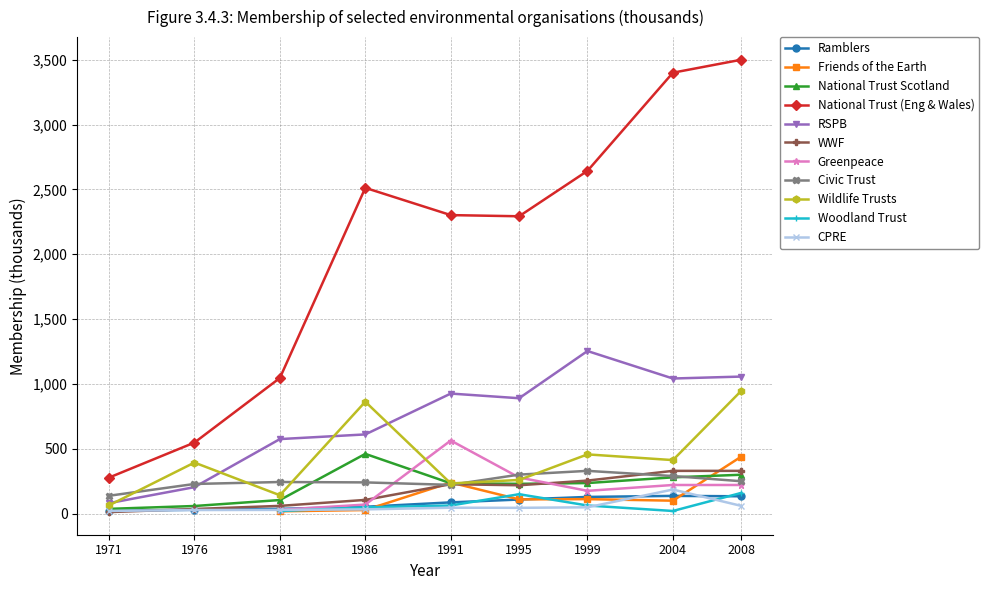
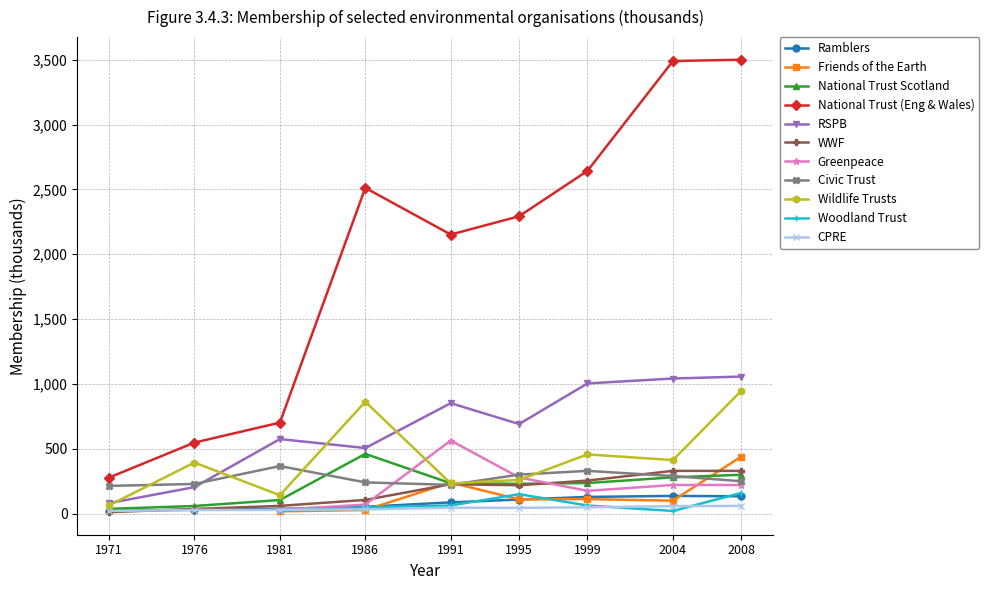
  {
    "Ramblers": {
      "1991": "90",
      "2004": "140",
      "2008": "130"
    },
    "Friends of the Earth": {
      "2004": "100",
      "2008": "440"
    },
    "National Trust Scotland": {
      "1976": "60",
      "1981": "110",
      "1986": "460",
      "2008": "300"
    },
    "National Trust (Eng & Wales)": {
      "1971": "280",
      "1976": "550",
-     "1981": "1,050",
+     "1981": "700",
      "1986": "2,510",
-     "1991": "2,300",
+     "1991": "2,150",
      "1995": "2,290",
      "1999": "2,640",
-     "2004": "3,400",
+     "2004": "3,490",
      "2008": "3,500"
    },
    "RSPB": {
      "1976": "200",
      "1981": "580",
-     "1986": "610",
-     "1991": "930",
-     "1995": "890",
-     "1999": "1,250",
+     "1986": "510",
+     "1991": "850",
+     "1995": "690",
+     "1999": "1,000",
      "2004": "1,040",
      "2008": "1,060"
    },
    "WWF": {
      "1981": "60",
      "1986": "110",
      "2004": "330",
      "2008": "330"
    },
    "Greenpeace": {
      "1991": "560",
      "1999": "180",
      "2004": "220",
      "2008": "220"
    },
    "Civic Trust": {
-     "1971": "140",
+     "1971": "210",
      "1976": "230",
-     "1981": "240",
+     "1981": "370",
      "1986": "240",
      "1995": "300",
      "1999": "330",
      "2008": "250"
    },
    "Wildlife Trusts": {
      "1976": "390",
      "1981": "140",
      "1986": "860",
      "1999": "460",
      "2004": "410",
      "2008": "950"
    },
    "Woodland Trust": {
      "1995": "150",
      "2004": "20",
      "2008": "160"
    },
    "CPRE": {
      "1995": "50",
-     "2004": "190",
+     "2004": "60",
      "2008": "60"
    }
  }
